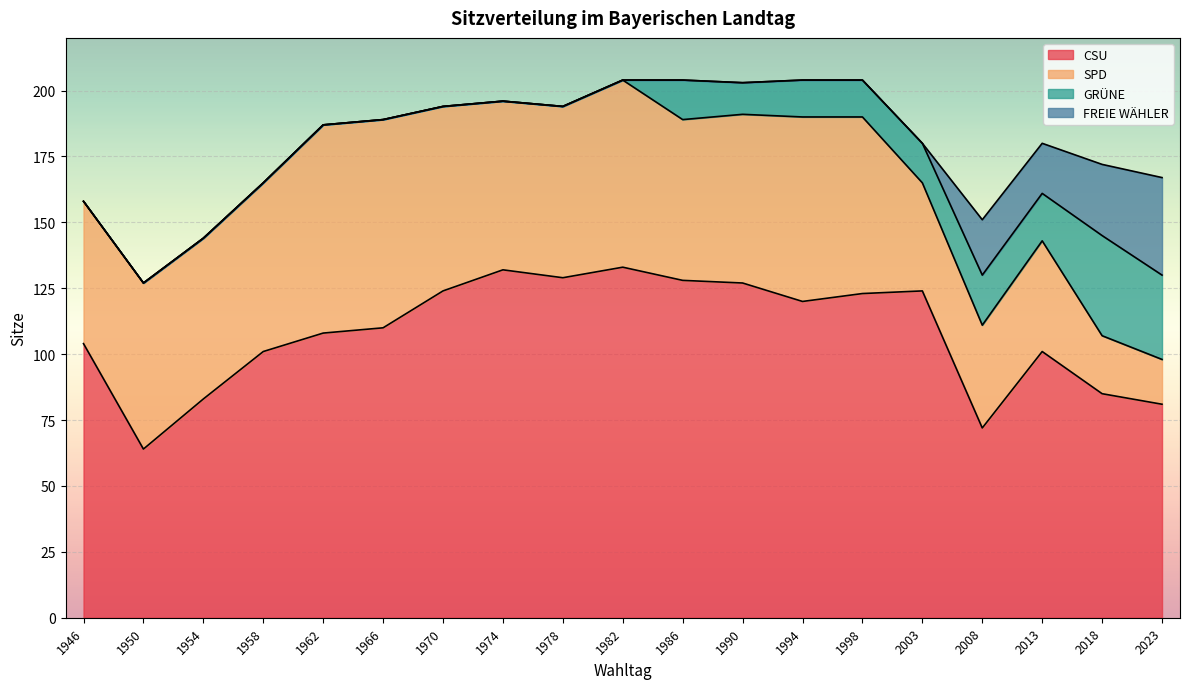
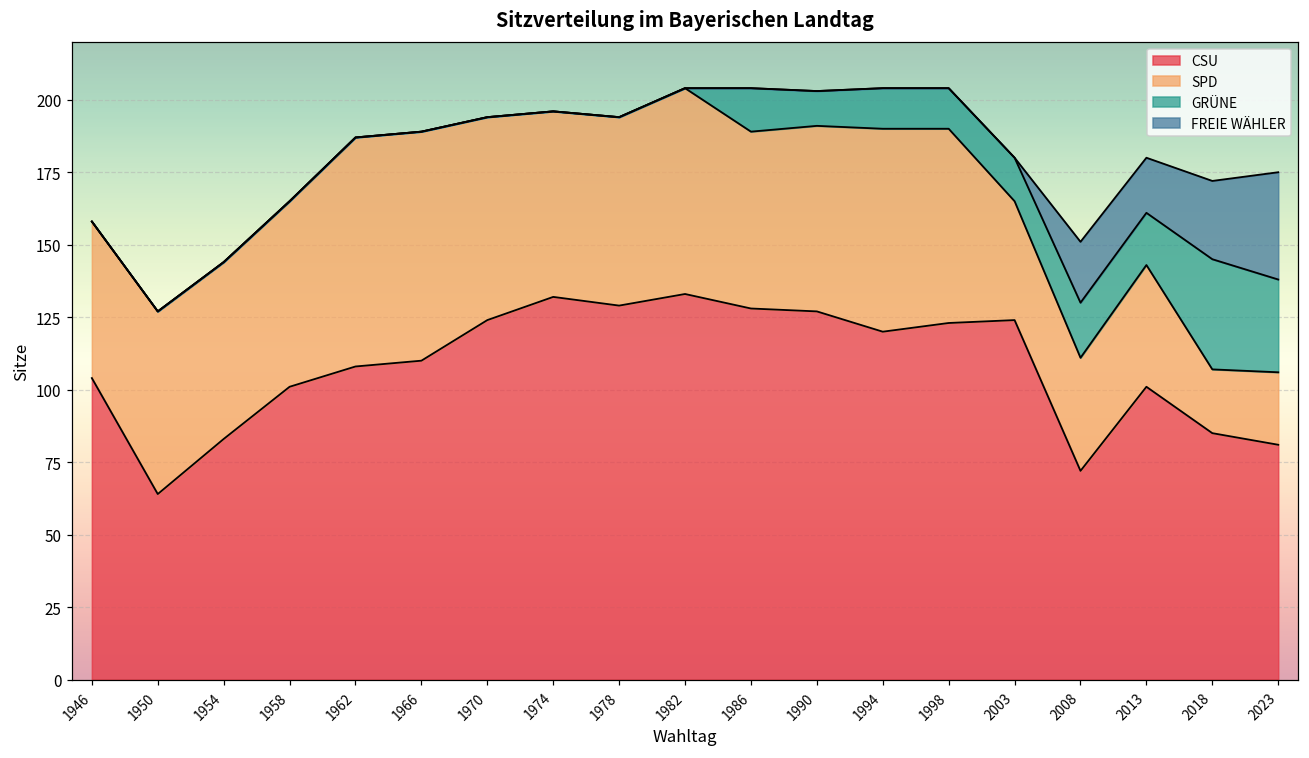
  {
    "CSU": {
      "1946": 104,
      "1950": 64,
      "1954": 83,
      "1958": 101,
      "1962": 108,
      "1966": 110,
      "1970": 124,
      "1974": 132,
      "1978": 129,
      "1982": 133,
      "1986": 128,
      "1990": 127,
      "1994": 120,
      "1998": 123,
      "2003": 124,
      "2008": 72,
      "2013": 101,
      "2018": 85,
      "2023": 81
    },
    "SPD": {
      "1986": 61,
      "1990": 64,
      "1994": 70,
      "1998": 67,
      "2003": 41,
      "2008": 39,
      "2013": 42,
      "2018": 22,
-     "2023": 17
+     "2023": 25
    }
  }
